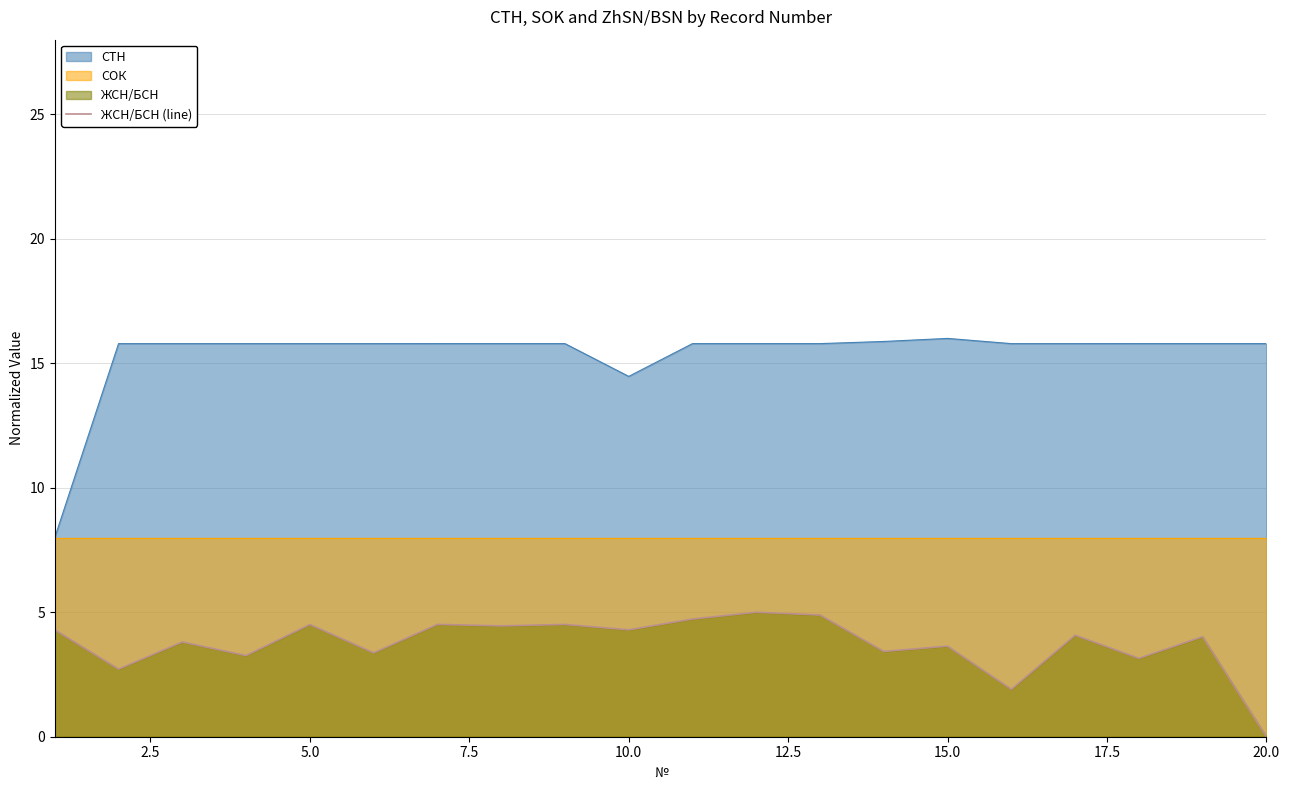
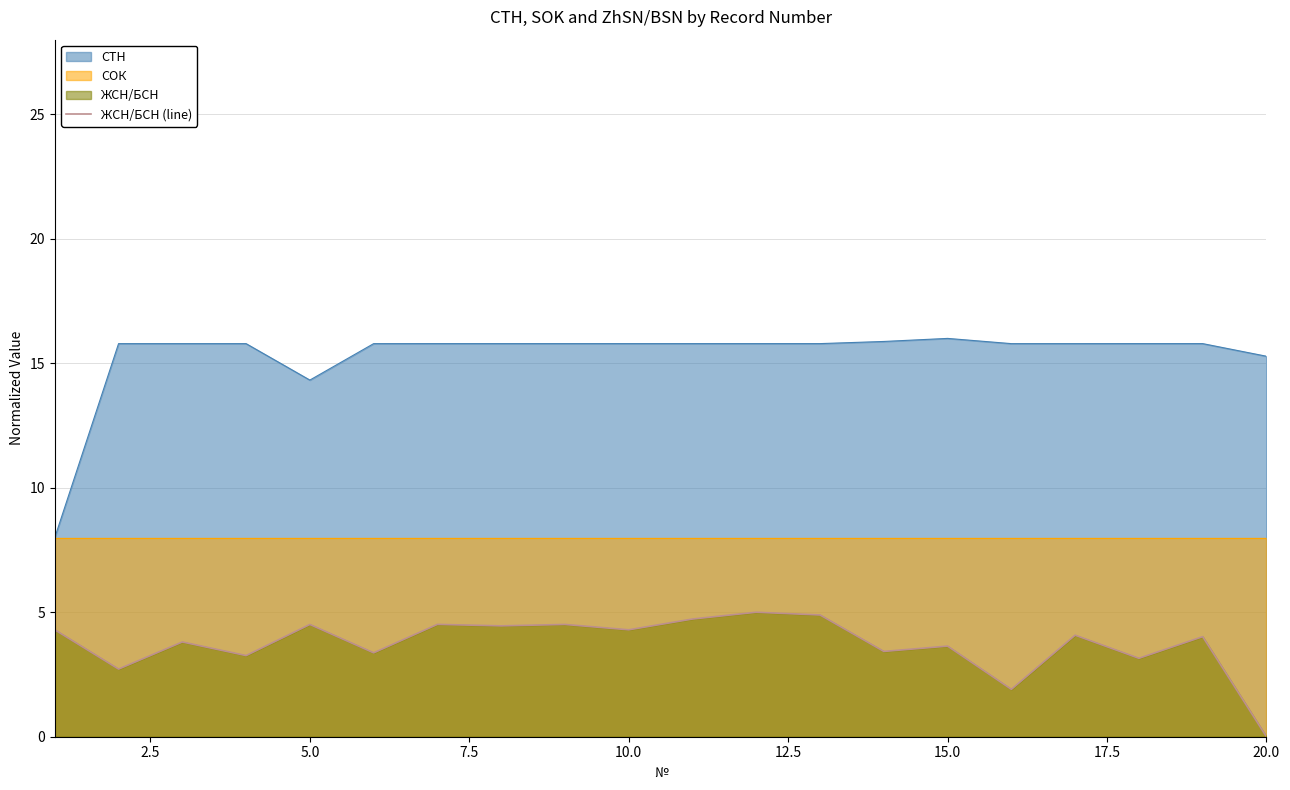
  {
    "CTH": {
-     "5.0": 15.8,
-     "10.0": 14.5,
+     "5.0": 14.3,
+     "10.0": 15.8,
      "15.0": 16.0,
-     "20.0": 15.8
+     "20.0": 15.3
    },
    "СОК": {
      "5.0": 8.0,
      "10.0": 8.0,
      "15.0": 8.0,
      "20.0": 8.0
    },
    "ЖСН/БСН": {
      "5.0": 4.5,
      "10.0": 4.3,
      "15.0": 3.6,
      "20.0": 0.0
    }
  }
